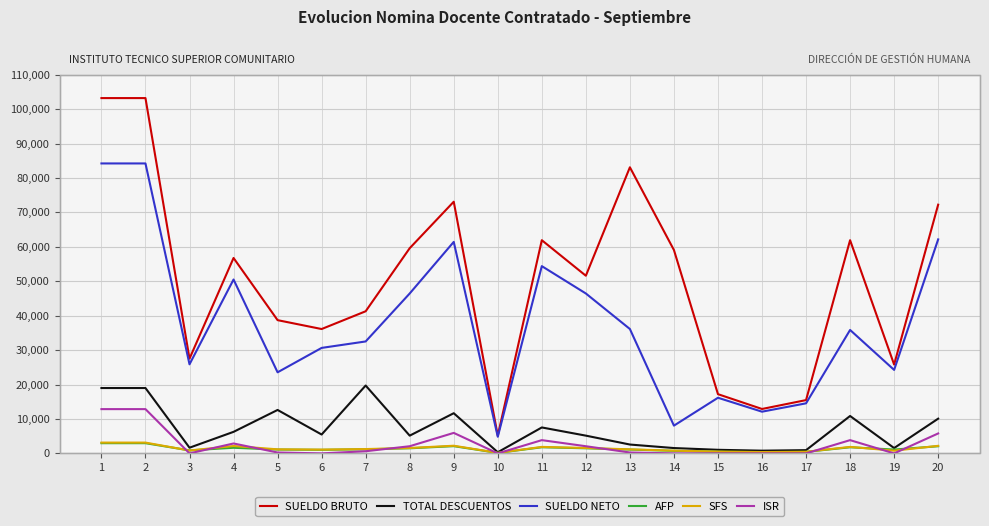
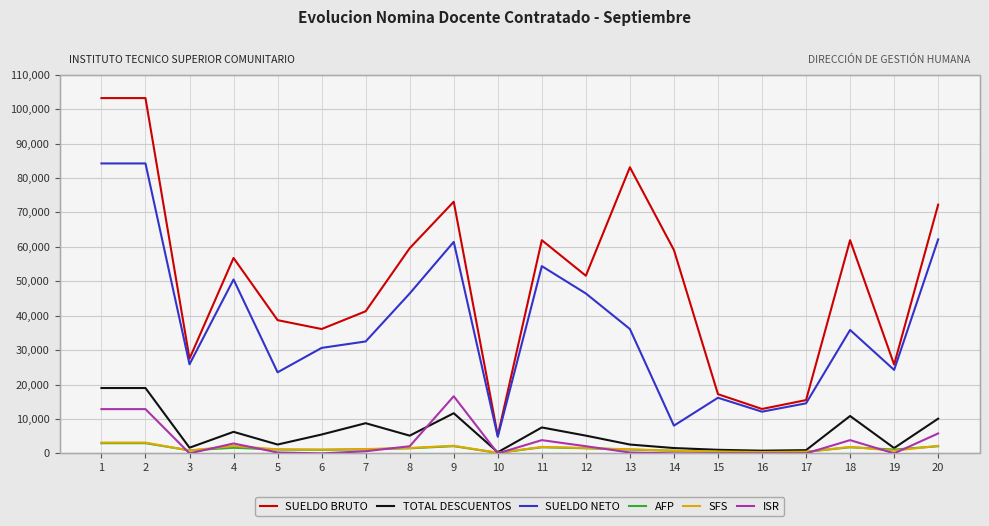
  {
    "SUELDO BRUTO": {
      "1": "103,000",
      "2": "103,000",
      "3": "28,000",
      "4": "57,000",
      "5": "39,000",
      "6": "36,000",
      "7": "41,000",
      "8": "60,000",
      "9": "73,000",
      "11": "62,000",
      "12": "52,000",
      "13": "83,000",
      "14": "59,000",
      "15": "17,000",
      "16": "13,000",
      "17": "15,000",
      "18": "62,000",
      "19": "26,000",
      "20": "72,000"
    },
    "TOTAL DESCUENTOS": {
      "1": "19,000",
      "2": "19,000",
      "3": "2,000",
      "4": "6,000",
-     "5": "13,000",
+     "5": "3,000",
      "6": "5,000",
-     "7": "20,000",
+     "7": "9,000",
      "8": "5,000",
      "9": "12,000",
      "11": "8,000",
      "12": "5,000",
      "13": "3,000",
      "14": "2,000",
      "18": "11,000",
      "20": "10,000"
    },
    "SUELDO NETO": {
      "1": "84,000",
      "2": "84,000",
      "3": "26,000",
      "4": "51,000",
      "5": "24,000",
      "6": "31,000",
      "7": "33,000",
      "8": "46,000",
      "9": "61,000",
      "11": "54,000",
      "12": "46,000",
      "13": "36,000",
      "14": "8,000",
      "15": "16,000",
      "16": "12,000",
      "17": "15,000",
      "18": "36,000",
      "19": "24,000",
      "20": "62,000"
    },
    "ISR": {
      "1": "13,000",
      "2": "13,000",
      "3": "0",
      "5": "0",
      "6": "0",
-     "9": "6,000",
+     "9": "17,000",
      "11": "4,000",
      "13": "0",
      "14": "0",
      "18": "4,000",
      "19": "0",
      "20": "6,000"
    }
  }
